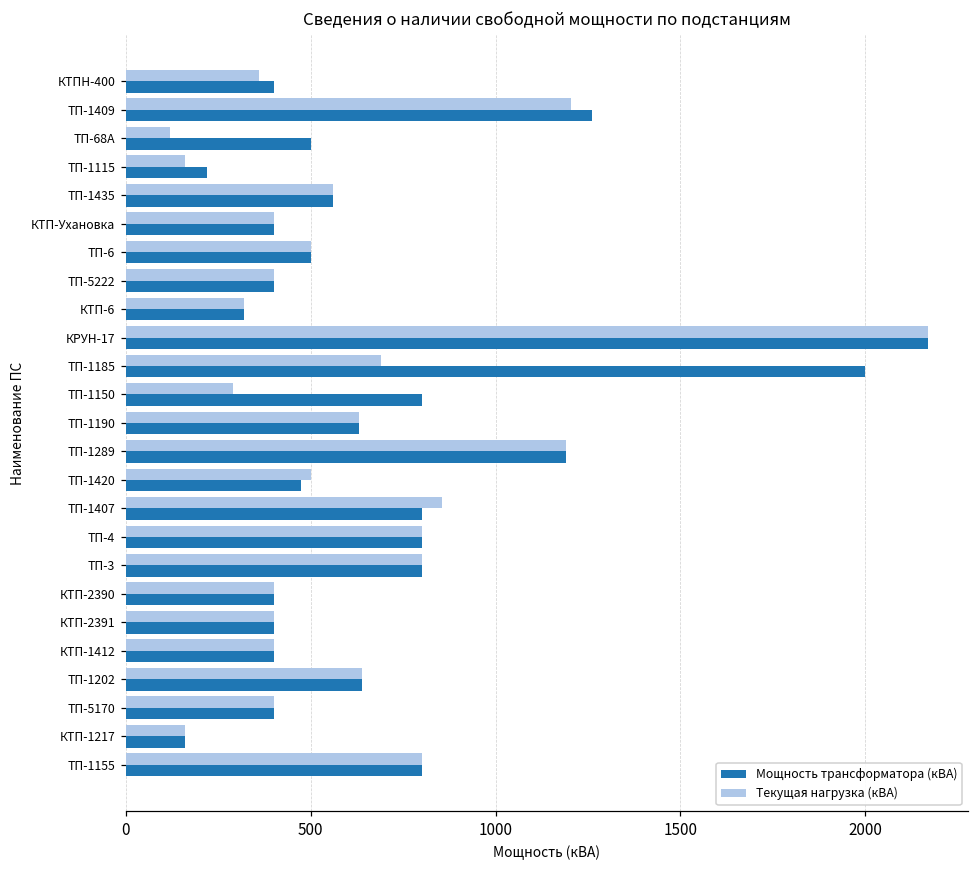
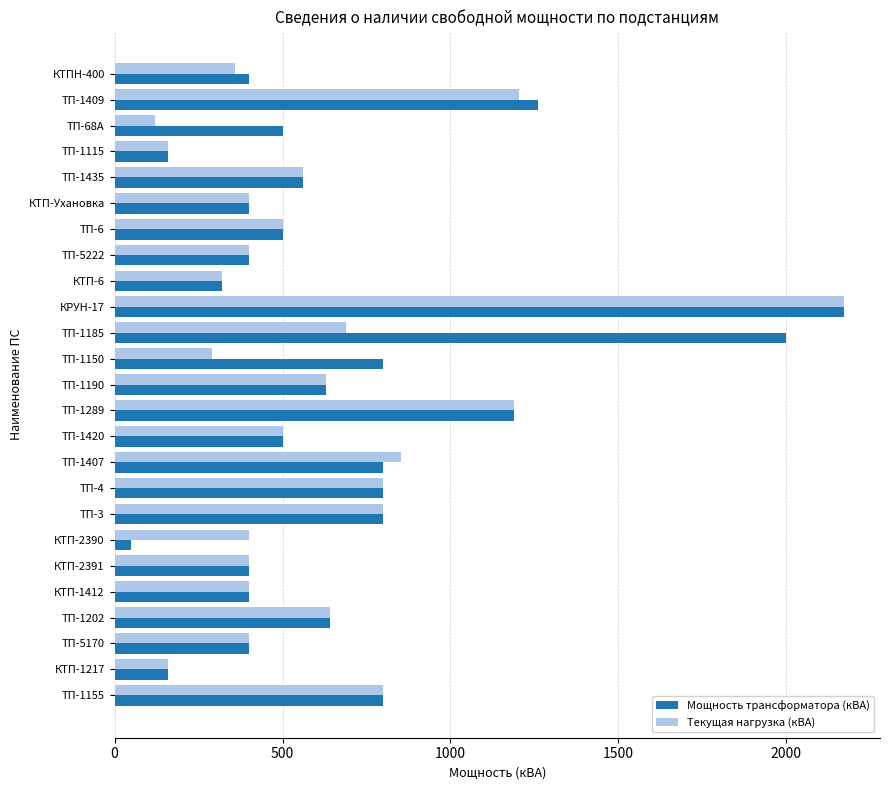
  {
    "Мощность трансформатора (кВА)": {
      "КТПН-400": 400,
      "ТП-1409": 1260,
      "ТП-68А": 500,
-     "ТП-1115": 220,
+     "ТП-1115": 160,
      "ТП-1435": 560,
      "КТП-Ухановка": 400,
      "ТП-6": 500,
      "ТП-5222": 400,
      "КТП-6": 320,
      "КРУН-17": 2170,
      "ТП-1185": 2000,
      "ТП-1150": 800,
      "ТП-1190": 630,
      "ТП-1289": 1190,
-     "ТП-1420": 470,
+     "ТП-1420": 500,
      "ТП-1407": 800,
      "ТП-4": 800,
      "ТП-3": 800,
-     "КТП-2390": 400,
+     "КТП-2390": 50,
      "КТП-2391": 400,
      "КТП-1412": 400,
      "ТП-1202": 640,
      "ТП-5170": 400,
      "КТП-1217": 160,
      "ТП-1155": 800
    },
    "Текущая нагрузка (кВА)": {
      "КТПН-400": 360,
      "ТП-1409": 1200,
      "ТП-68А": 120,
      "ТП-1115": 160,
      "ТП-1435": 560,
      "КТП-Ухановка": 400,
      "ТП-6": 500,
      "ТП-5222": 400,
      "КТП-6": 320,
      "КРУН-17": 2170,
      "ТП-1185": 690,
      "ТП-1150": 290,
      "ТП-1190": 630,
      "ТП-1289": 1190,
      "ТП-1420": 500,
      "ТП-1407": 850,
      "ТП-4": 800,
      "ТП-3": 800,
      "КТП-2390": 400,
      "КТП-2391": 400,
      "КТП-1412": 400,
      "ТП-1202": 640,
      "ТП-5170": 400,
      "КТП-1217": 160,
      "ТП-1155": 800
    }
  }
